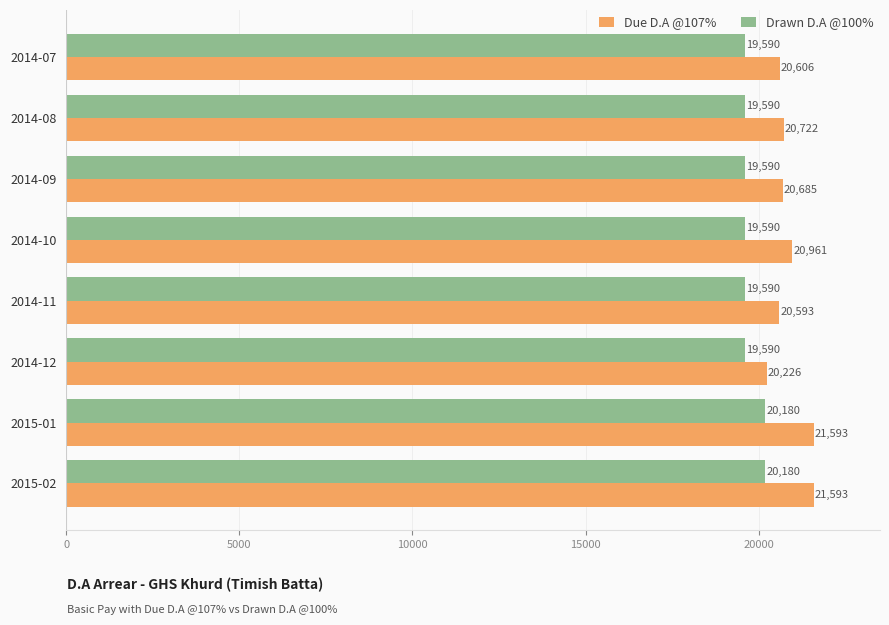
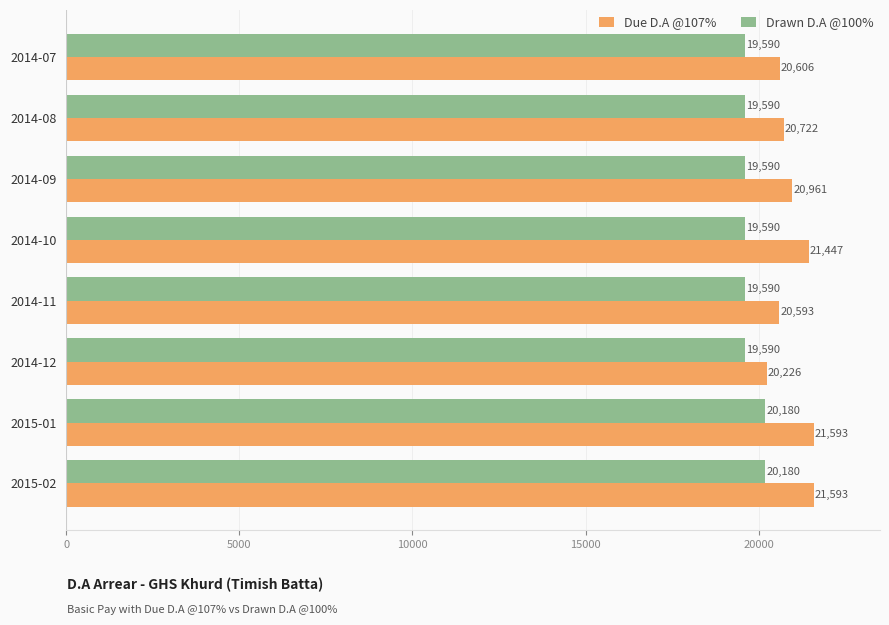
  {
    "Due D.A @107%": {
      "2014-07": "20,606",
      "2014-08": "20,722",
-     "2014-09": "20,685",
-     "2014-10": "20,961",
+     "2014-09": "20,961",
+     "2014-10": "21,447",
      "2014-11": "20,593",
      "2014-12": "20,226",
      "2015-01": "21,593",
      "2015-02": "21,593"
    },
    "Drawn D.A @100%": {
      "2014-07": "19,590",
      "2014-08": "19,590",
      "2014-09": "19,590",
      "2014-10": "19,590",
      "2014-11": "19,590",
      "2014-12": "19,590",
      "2015-01": "20,180",
      "2015-02": "20,180"
    }
  }
